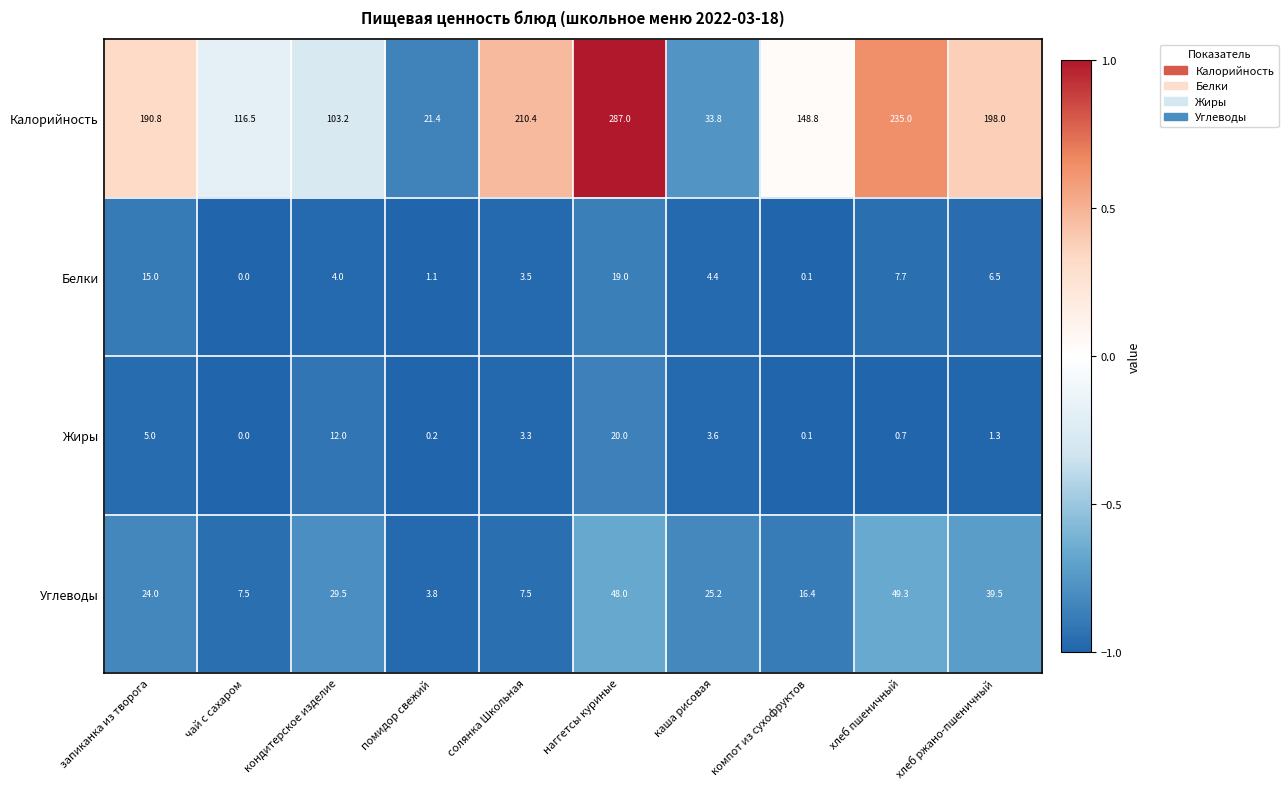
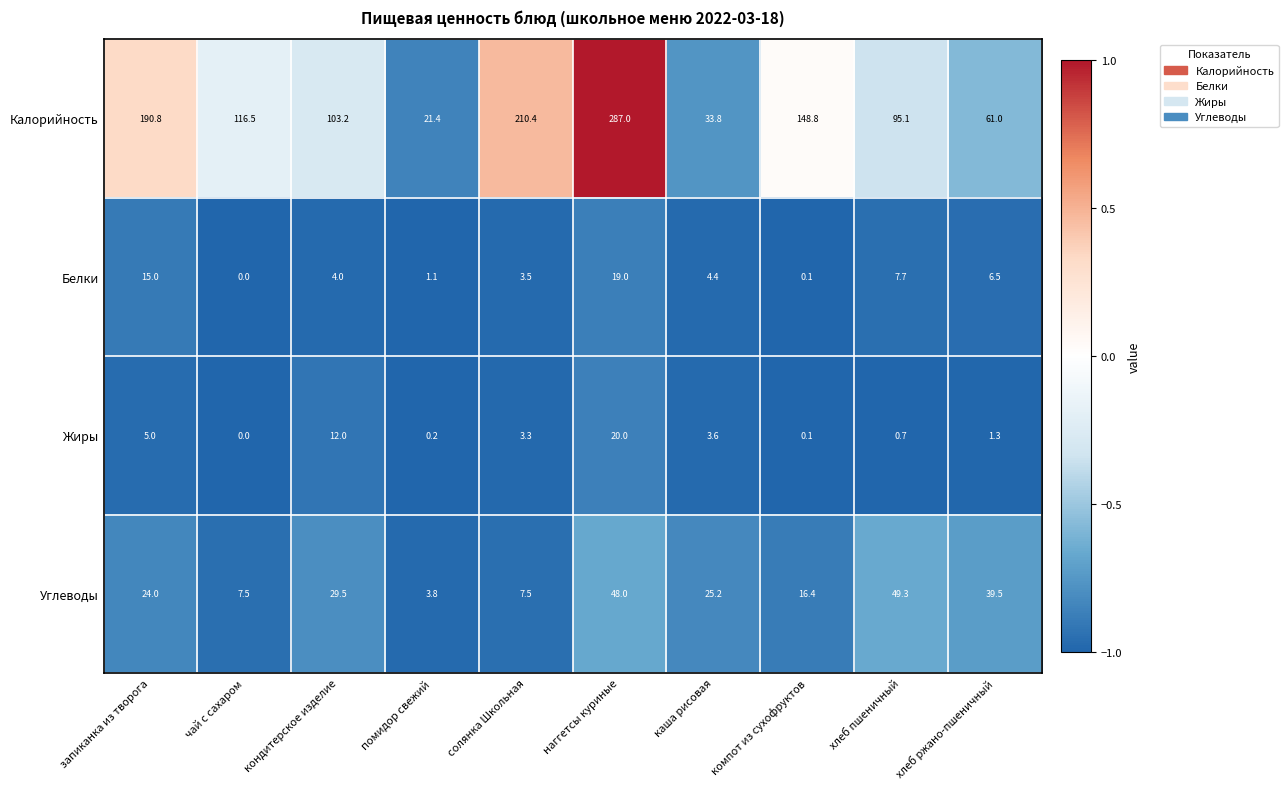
  {
    "Калорийность": {
      "запиканка из творога": 190.8,
      "чай с сахаром": 116.5,
      "кондитерское изделие": 103.2,
      "помидор свежий": 21.4,
      "солянка Школьная": 210.4,
      "наггетсы куриные": 287.0,
      "каша рисовая": 33.8,
      "компот из сухофруктов": 148.8,
-     "хлеб пшеничный": 235.0,
-     "хлеб ржано-пшеничный": 198.0
+     "хлеб пшеничный": 95.1,
+     "хлеб ржано-пшеничный": 61.0
    },
    "Белки": {
      "запиканка из творога": 15.0,
      "чай с сахаром": 0.0,
      "кондитерское изделие": 4.0,
      "помидор свежий": 1.1,
      "солянка Школьная": 3.5,
      "наггетсы куриные": 19.0,
      "каша рисовая": 4.4,
      "компот из сухофруктов": 0.1,
      "хлеб пшеничный": 7.7,
      "хлеб ржано-пшеничный": 6.5
    },
    "Жиры": {
      "запиканка из творога": 5.0,
      "чай с сахаром": 0.0,
      "кондитерское изделие": 12.0,
      "помидор свежий": 0.2,
      "солянка Школьная": 3.3,
      "наггетсы куриные": 20.0,
      "каша рисовая": 3.6,
      "компот из сухофруктов": 0.1,
      "хлеб пшеничный": 0.7,
      "хлеб ржано-пшеничный": 1.3
    },
    "Углеводы": {
      "запиканка из творога": 24.0,
      "чай с сахаром": 7.5,
      "кондитерское изделие": 29.5,
      "помидор свежий": 3.8,
      "солянка Школьная": 7.5,
      "наггетсы куриные": 48.0,
      "каша рисовая": 25.2,
      "компот из сухофруктов": 16.4,
      "хлеб пшеничный": 49.3,
      "хлеб ржано-пшеничный": 39.5
    }
  }
